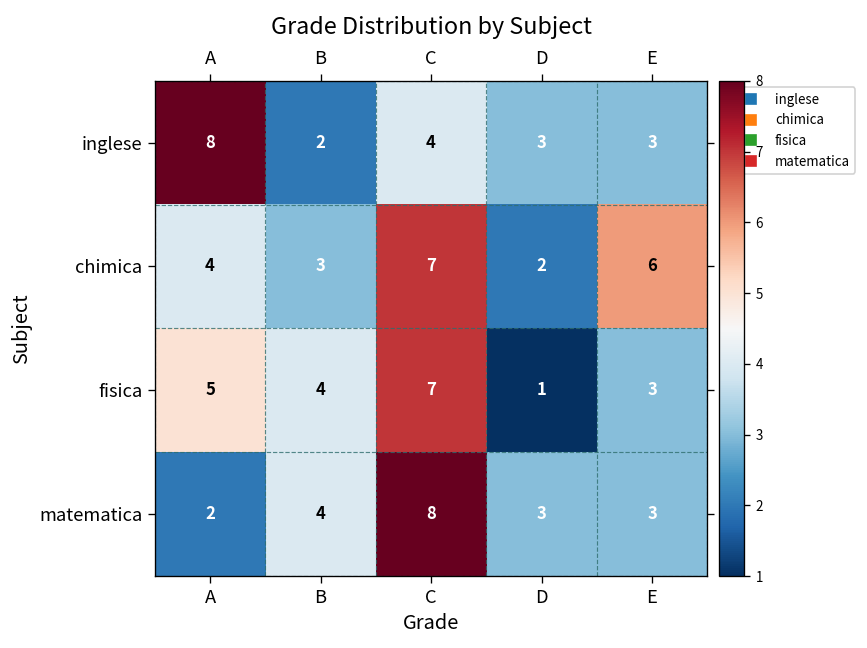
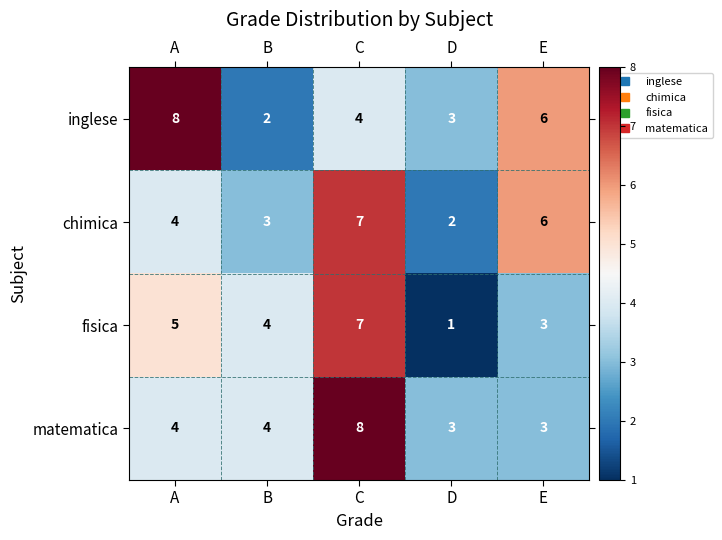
  {
    "inglese": {
      "A": 8,
      "B": 2,
      "C": 4,
      "D": 3,
-     "E": 3
+     "E": 6
    },
    "chimica": {
      "A": 4,
      "B": 3,
      "C": 7,
      "D": 2,
      "E": 6
    },
    "fisica": {
      "A": 5,
      "B": 4,
      "C": 7,
      "D": 1,
      "E": 3
    },
    "matematica": {
-     "A": 2,
+     "A": 4,
      "B": 4,
      "C": 8,
      "D": 3,
      "E": 3
    }
  }
